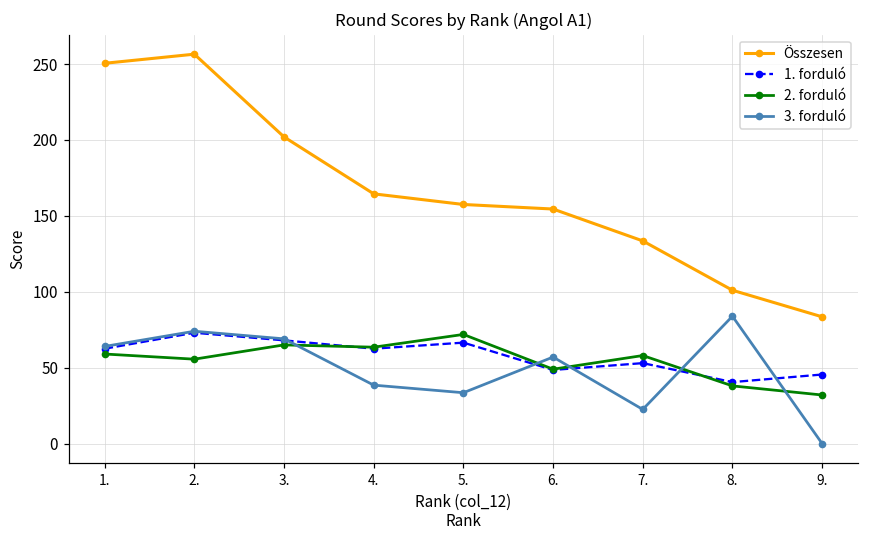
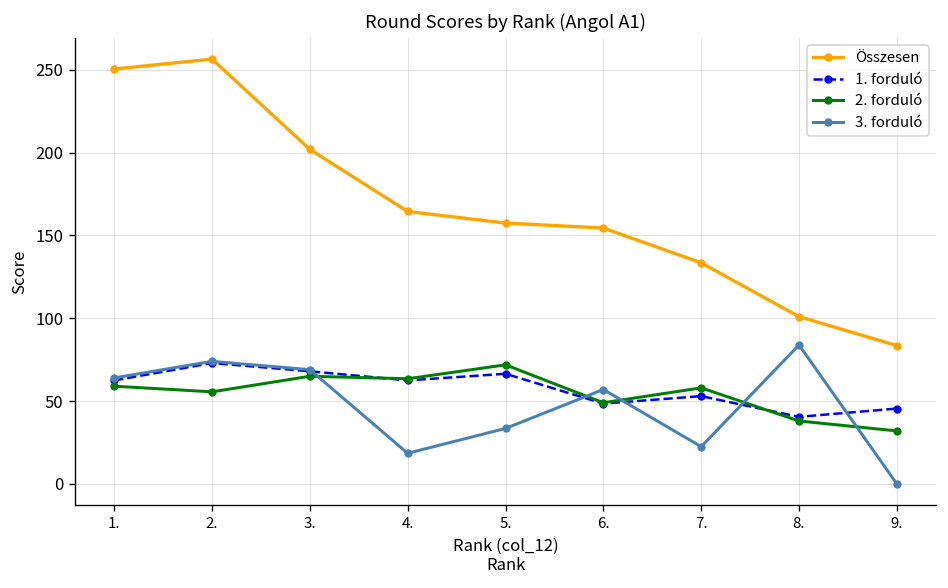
  {
    "Összesen": {
      "1.": 251,
      "2.": 257,
      "3.": 202,
      "4.": 165,
      "5.": 158,
      "6.": 155,
      "7.": 134,
      "8.": 101,
      "9.": 84
    },
    "1. forduló": {
      "5.": 67,
      "7.": 53,
      "8.": 41,
      "9.": 46
    },
    "2. forduló": {
      "1.": 59,
      "2.": 56,
      "3.": 65,
      "5.": 72,
      "7.": 58,
      "8.": 38,
      "9.": 32
    },
    "3. forduló": {
-     "4.": 39,
+     "4.": 19,
      "5.": 34,
      "6.": 57,
      "7.": 23,
      "8.": 84,
      "9.": 0
    }
  }
